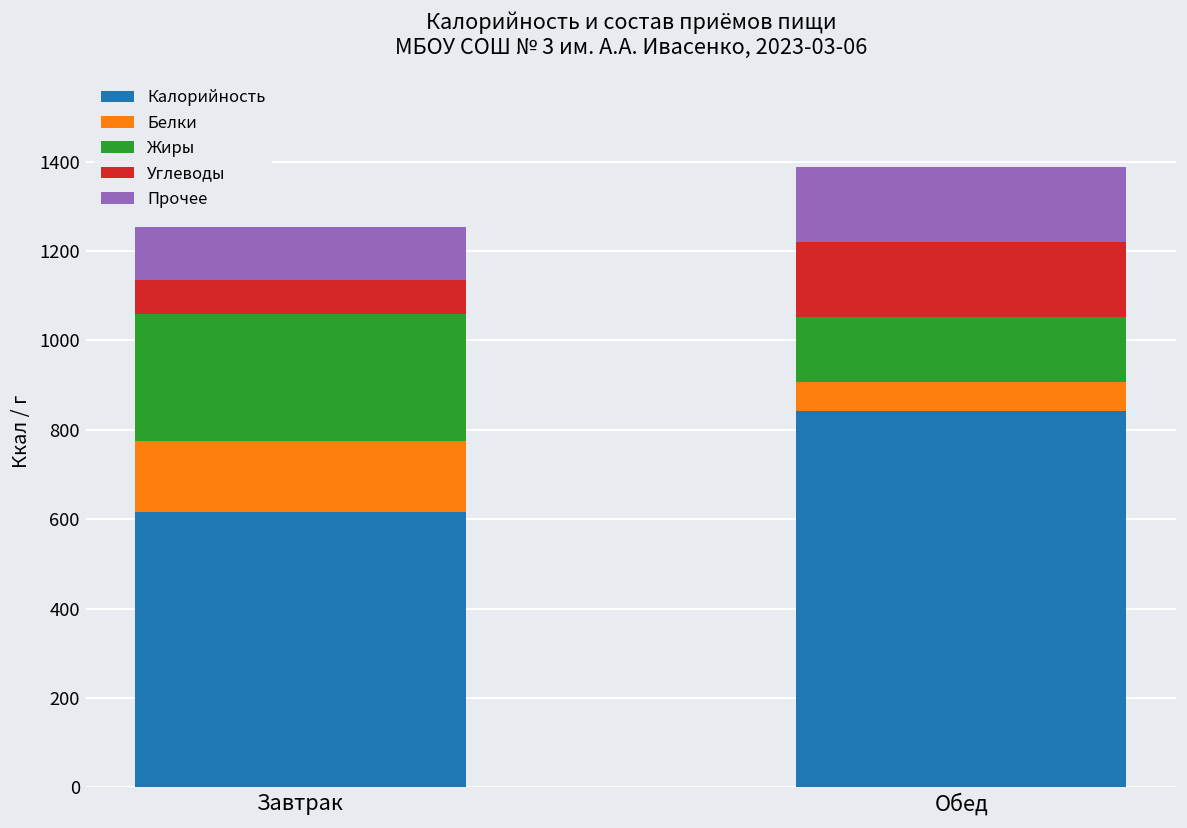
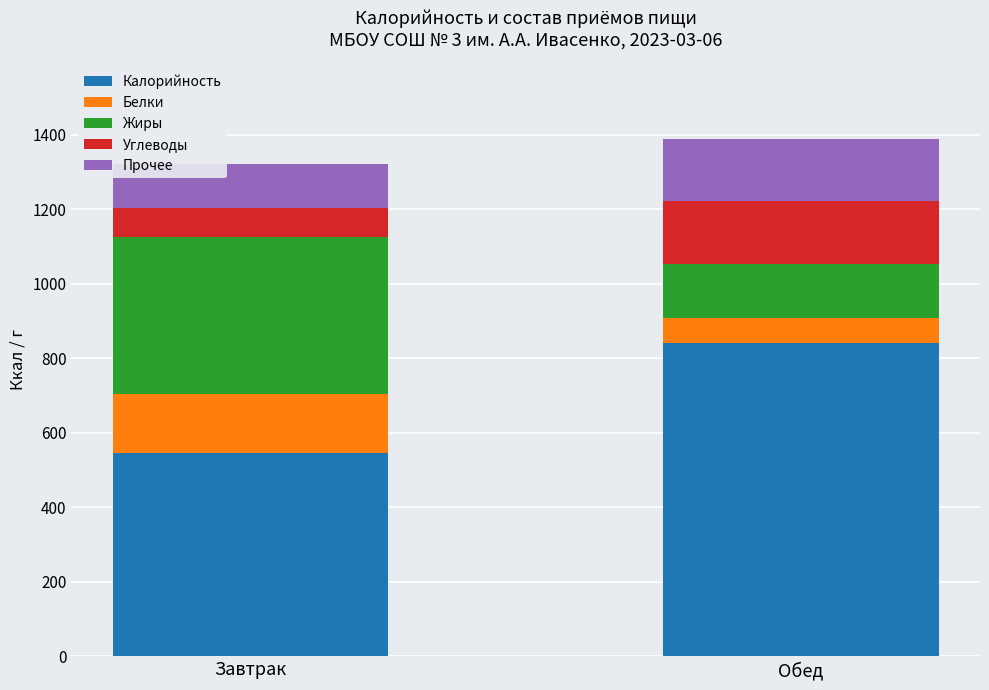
  {
    "Калорийность": {
-     "Завтрак": 620,
+     "Завтрак": 550,
      "Обед": 840
    },
    "Белки": {
      "Завтрак": 160,
      "Обед": 70
    },
    "Жиры": {
-     "Завтрак": 280,
+     "Завтрак": 420,
      "Обед": 150
    },
    "Углеводы": {
      "Завтрак": 80,
      "Обед": 170
    },
    "Прочее": {
      "Завтрак": 120,
      "Обед": 170
    }
  }
